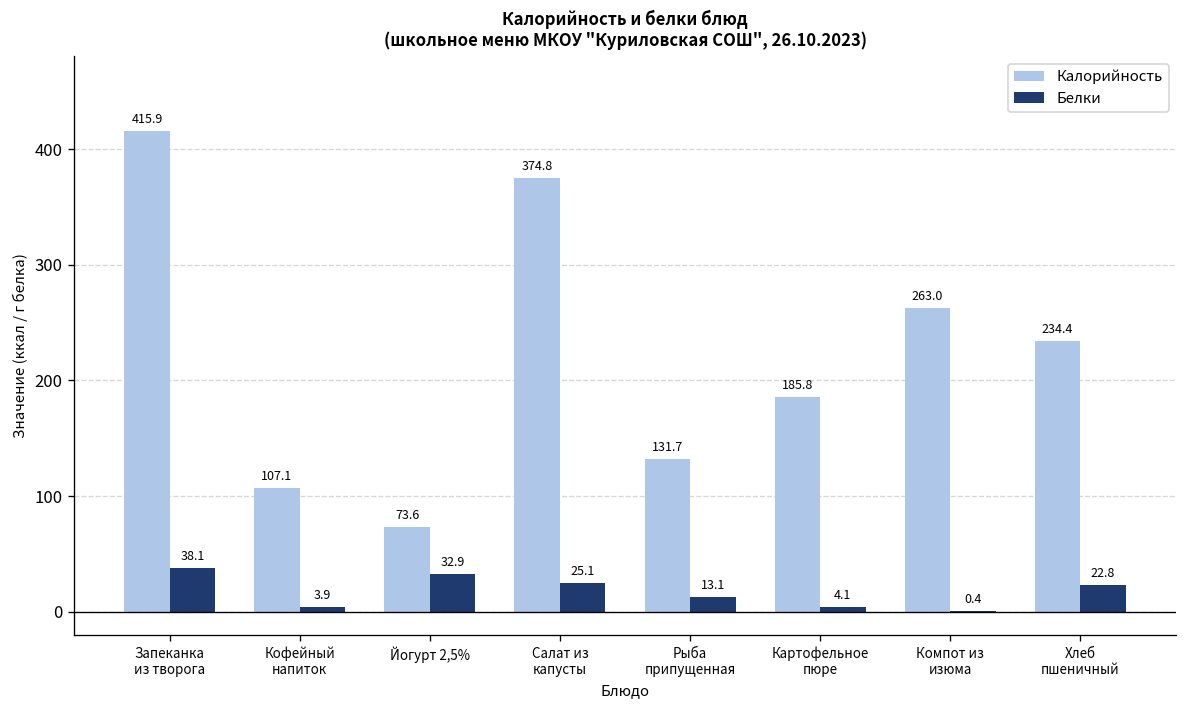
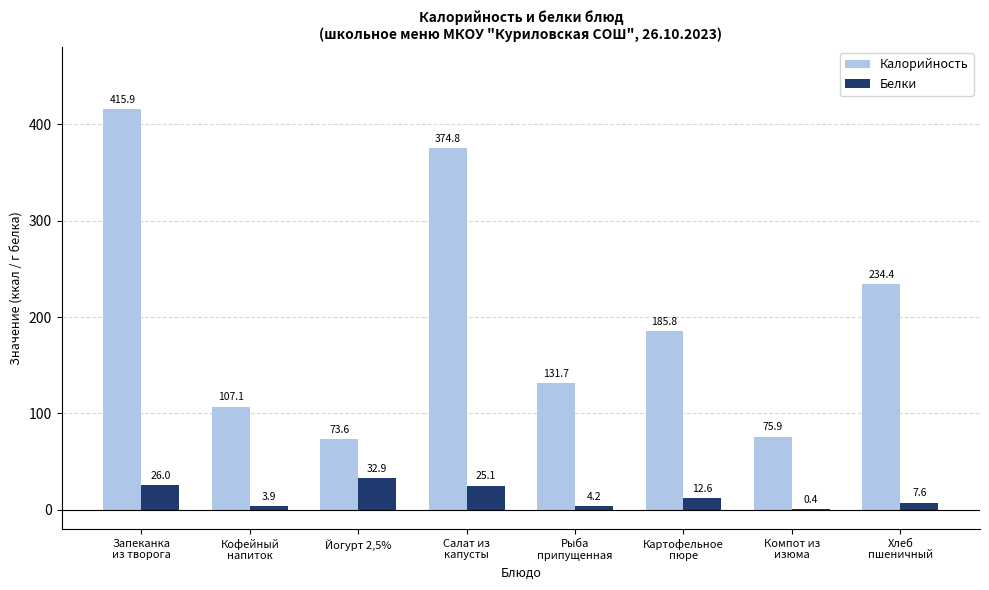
  {
    "Калорийность": {
      "Запеканка из творога": 415.9,
      "Кофейный напиток": 107.1,
      "Йогурт 2,5%": 73.6,
      "Салат из капусты": 374.8,
      "Рыба припущенная": 131.7,
      "Картофельное пюре": 185.8,
-     "Компот из изюма": 263.0,
+     "Компот из изюма": 75.9,
      "Хлеб пшеничный": 234.4
    },
    "Белки": {
-     "Запеканка из творога": 38.1,
+     "Запеканка из творога": 26.0,
      "Кофейный напиток": 3.9,
      "Йогурт 2,5%": 32.9,
      "Салат из капусты": 25.1,
-     "Рыба припущенная": 13.1,
-     "Картофельное пюре": 4.1,
+     "Рыба припущенная": 4.2,
+     "Картофельное пюре": 12.6,
      "Компот из изюма": 0.4,
-     "Хлеб пшеничный": 22.8
+     "Хлеб пшеничный": 7.6
    }
  }
